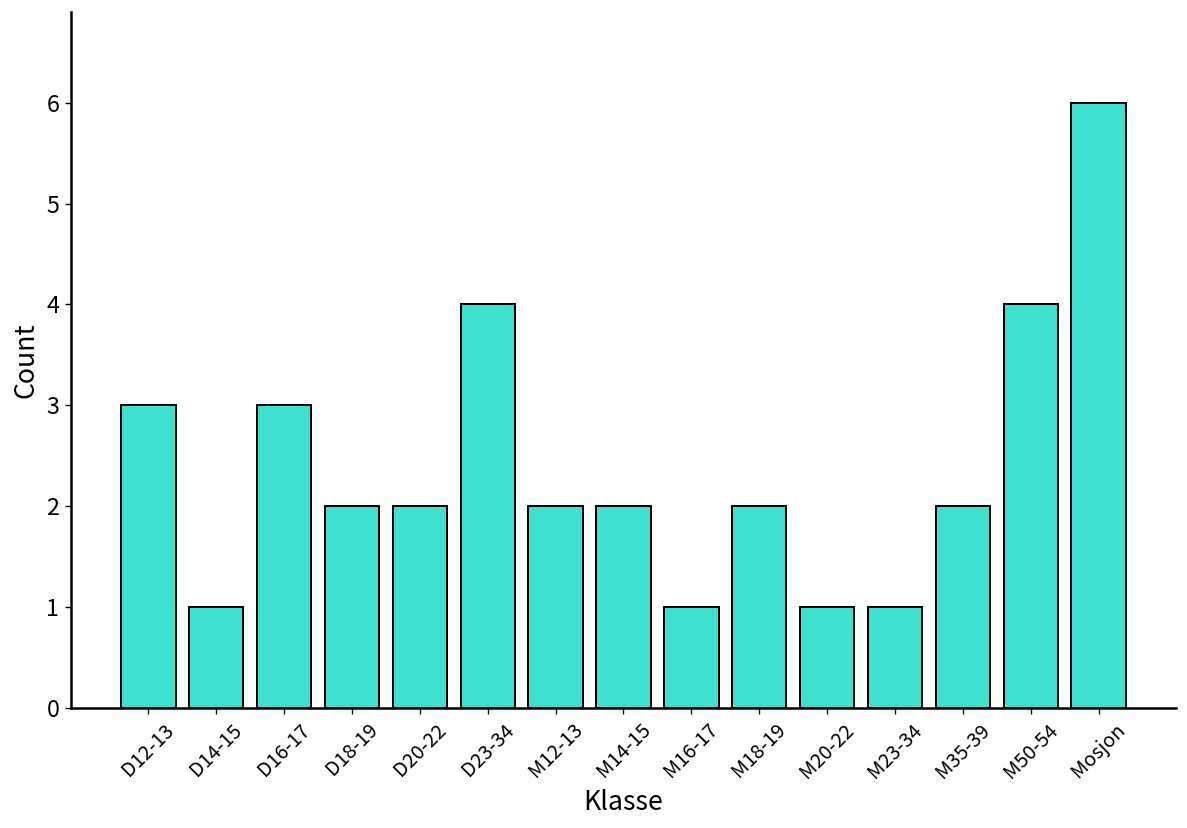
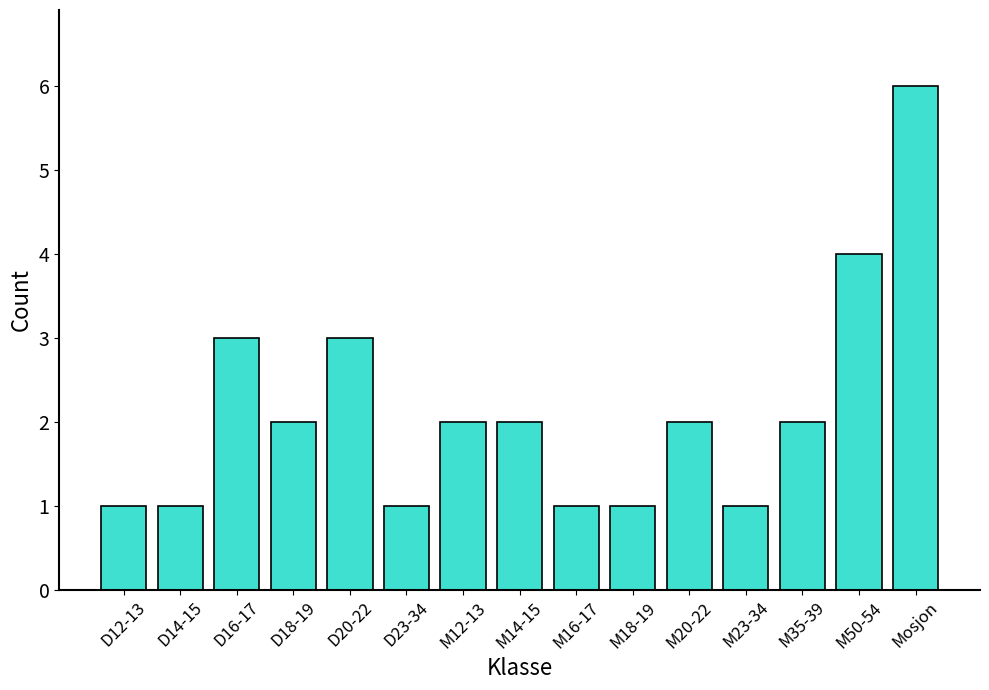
  {
-   "D12-13": 3,
+   "D12-13": 1,
    "D14-15": 1,
    "D16-17": 3,
    "D18-19": 2,
-   "D20-22": 2,
-   "D23-34": 4,
+   "D20-22": 3,
+   "D23-34": 1,
    "M12-13": 2,
    "M14-15": 2,
    "M16-17": 1,
-   "M18-19": 2,
-   "M20-22": 1,
+   "M18-19": 1,
+   "M20-22": 2,
    "M23-34": 1,
    "M35-39": 2,
    "M50-54": 4,
    "Mosjon": 6
  }
